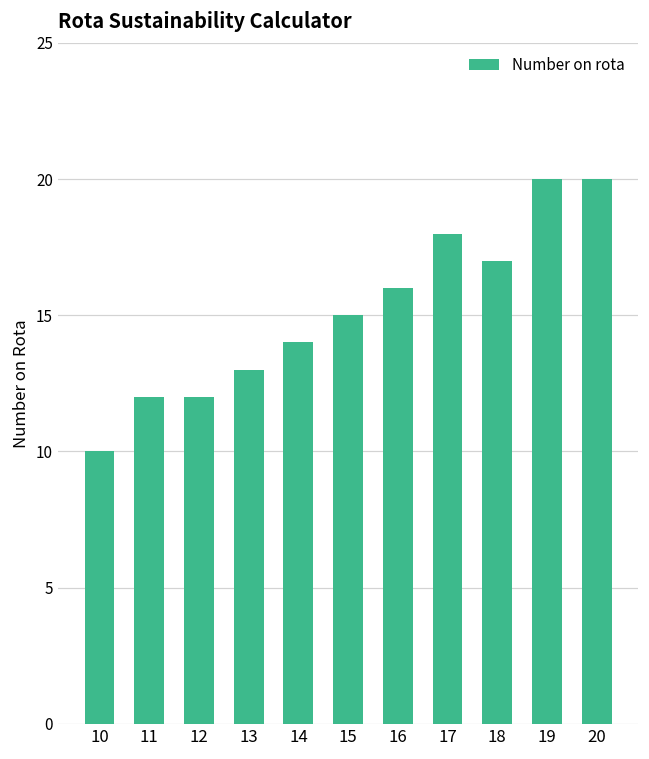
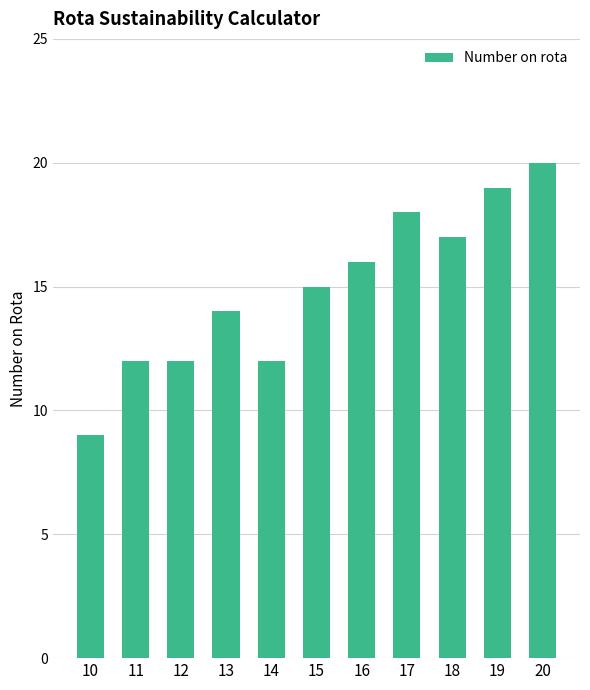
  {
-   "10": 10,
+   "10": 9,
    "11": 12,
    "12": 12,
-   "13": 13,
-   "14": 14,
+   "13": 14,
+   "14": 12,
    "15": 15,
    "16": 16,
    "17": 18,
    "18": 17,
-   "19": 20,
+   "19": 19,
    "20": 20
  }
